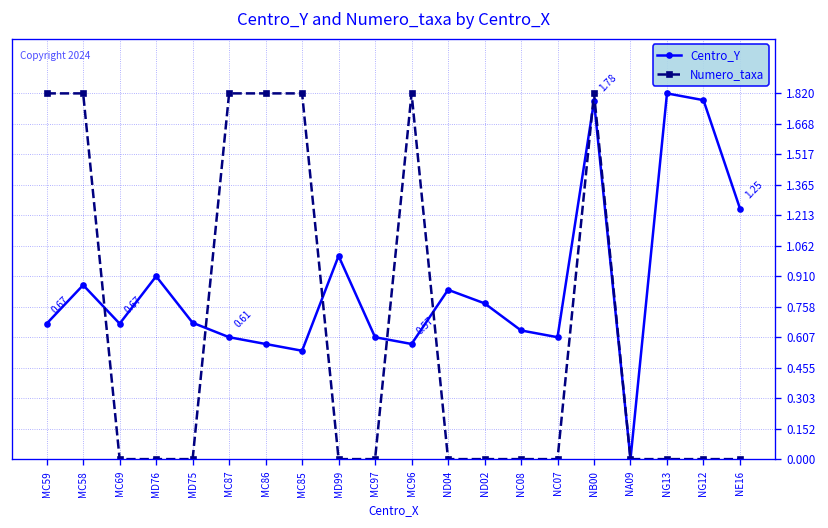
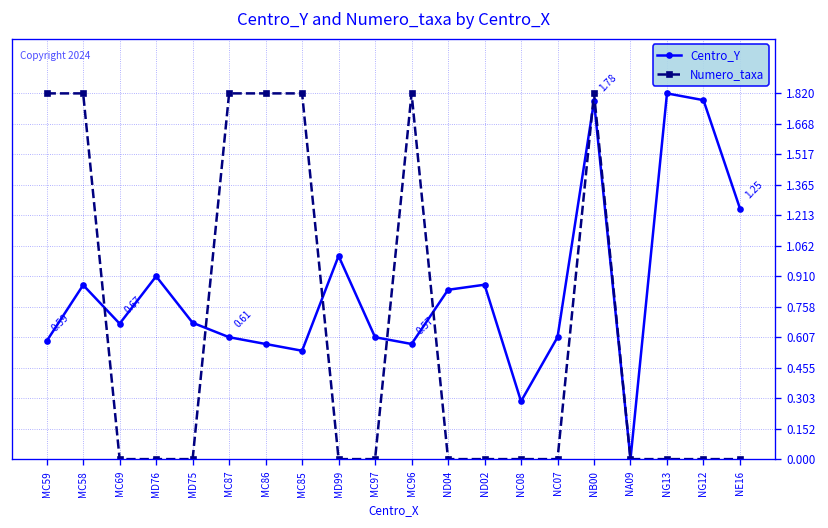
  {
    "Centro_Y": {
-     "MC59": 0.67,
+     "MC59": 0.59,
      "MC69": 0.67,
      "MC87": 0.61,
      "MC96": 0.57,
-     "ND02": 0.78,
-     "NC08": 0.64,
+     "ND02": 0.87,
+     "NC08": 0.29,
      "NB00": 1.78,
      "NE16": 1.25
    },
    "Numero_taxa": {
      "MC59": 1.82,
      "MC58": 1.82,
      "MC69": 0.00,
      "MD76": 0.00,
      "MD75": 0.00,
      "MC87": 1.82,
      "MC86": 1.82,
      "MC85": 1.82,
      "MD99": 0.00,
      "MC97": 0.00,
      "MC96": 1.82,
      "ND04": 0.00,
      "ND02": 0.00,
      "NC08": 0.00,
      "NC07": 0.00,
      "NG13": 0.00,
      "NG12": 0.00,
      "NE16": 0.00
    }
  }
